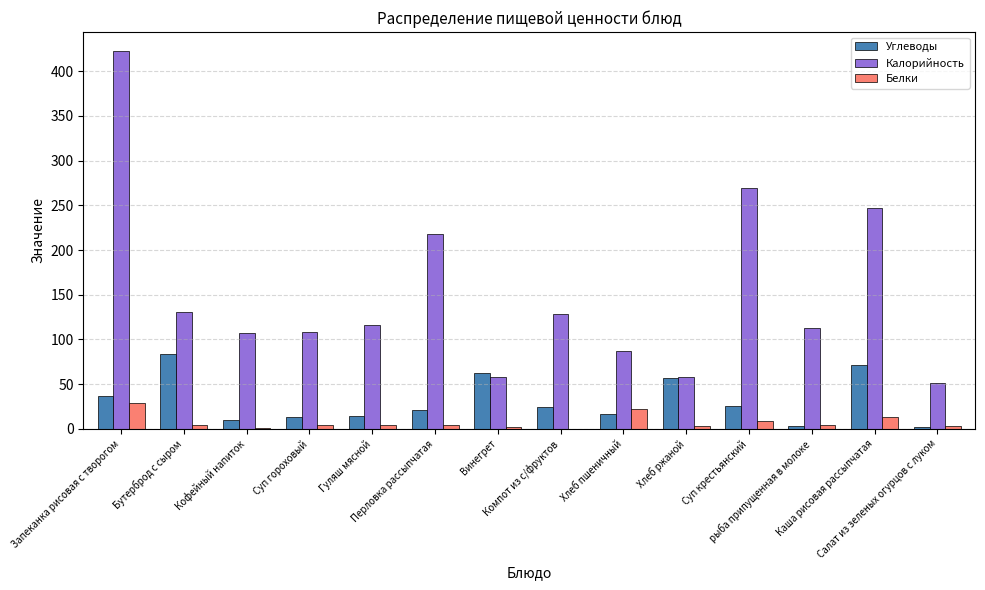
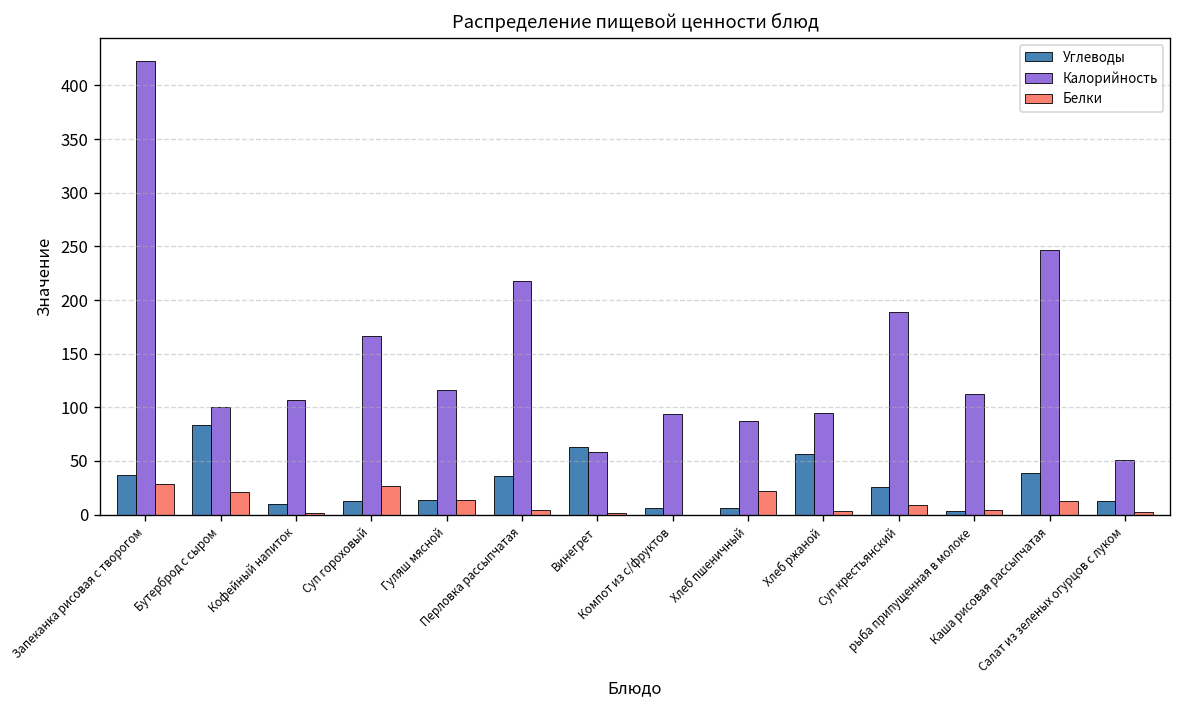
  {
    "Углеводы": {
      "Запеканка рисовая с творогом": 40,
      "Бутерброд с сыром": 80,
      "Кофейный напиток": 10,
      "Суп гороховый": 10,
      "Гуляш мясной": 10,
-     "Перловка рассыпчатая": 20,
+     "Перловка рассыпчатая": 40,
      "Винегрет": 60,
-     "Компот из с/фруктов": 20,
-     "Хлеб пшеничный": 20,
+     "Компот из с/фруктов": 10,
+     "Хлеб пшеничный": 10,
      "Хлеб ржаной": 60,
      "Суп крестьянский": 30,
      "рыба припущенная в молоке": 0,
-     "Каша рисовая рассыпчатая": 70,
-     "Салат из зеленых огурцов с луком": 0
+     "Каша рисовая рассыпчатая": 40,
+     "Салат из зеленых огурцов с луком": 10
    },
    "Калорийность": {
      "Запеканка рисовая с творогом": 420,
-     "Бутерброд с сыром": 130,
+     "Бутерброд с сыром": 100,
      "Кофейный напиток": 110,
-     "Суп гороховый": 110,
+     "Суп гороховый": 170,
      "Гуляш мясной": 120,
      "Перловка рассыпчатая": 220,
      "Винегрет": 60,
-     "Компот из с/фруктов": 130,
+     "Компот из с/фруктов": 90,
      "Хлеб пшеничный": 90,
-     "Хлеб ржаной": 60,
-     "Суп крестьянский": 270,
+     "Хлеб ржаной": 90,
+     "Суп крестьянский": 190,
      "рыба припущенная в молоке": 110,
      "Каша рисовая рассыпчатая": 250,
      "Салат из зеленых огурцов с луком": 50
    },
    "Белки": {
      "Запеканка рисовая с творогом": 30,
-     "Бутерброд с сыром": 0,
-     "Суп гороховый": 0,
-     "Гуляш мясной": 0,
+     "Бутерброд с сыром": 20,
+     "Суп гороховый": 30,
+     "Гуляш мясной": 10,
      "Перловка рассыпчатая": 0,
      "Хлеб пшеничный": 20,
      "Хлеб ржаной": 0,
      "Суп крестьянский": 10,
      "рыба припущенная в молоке": 0,
      "Каша рисовая рассыпчатая": 10
    }
  }
